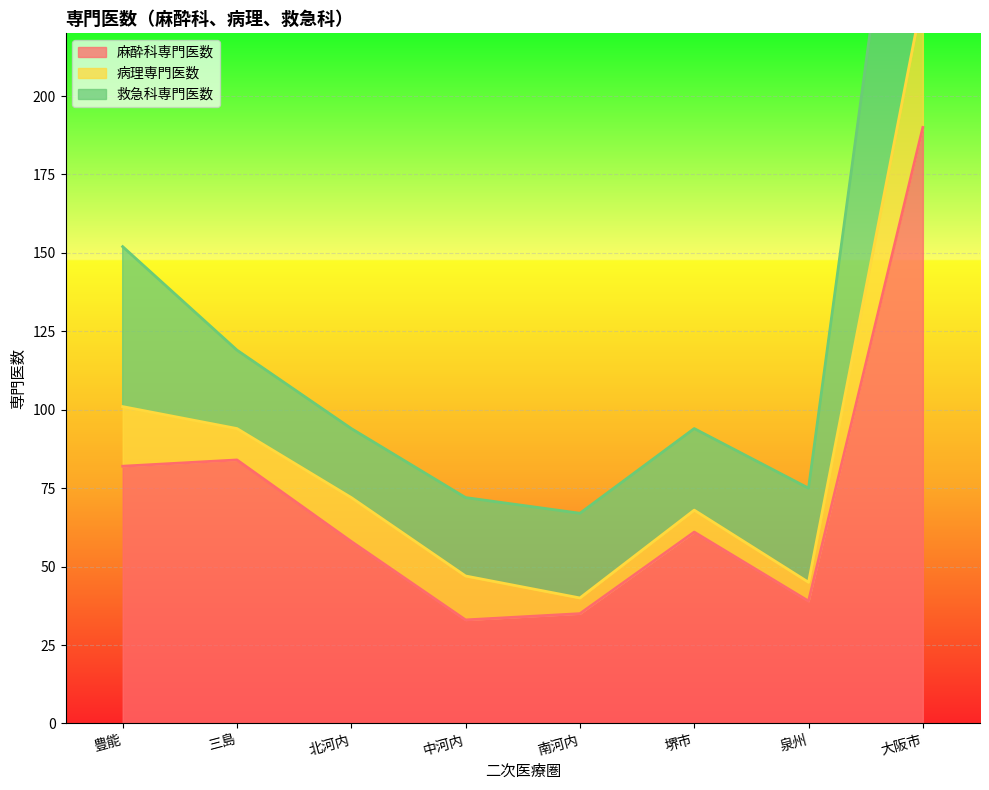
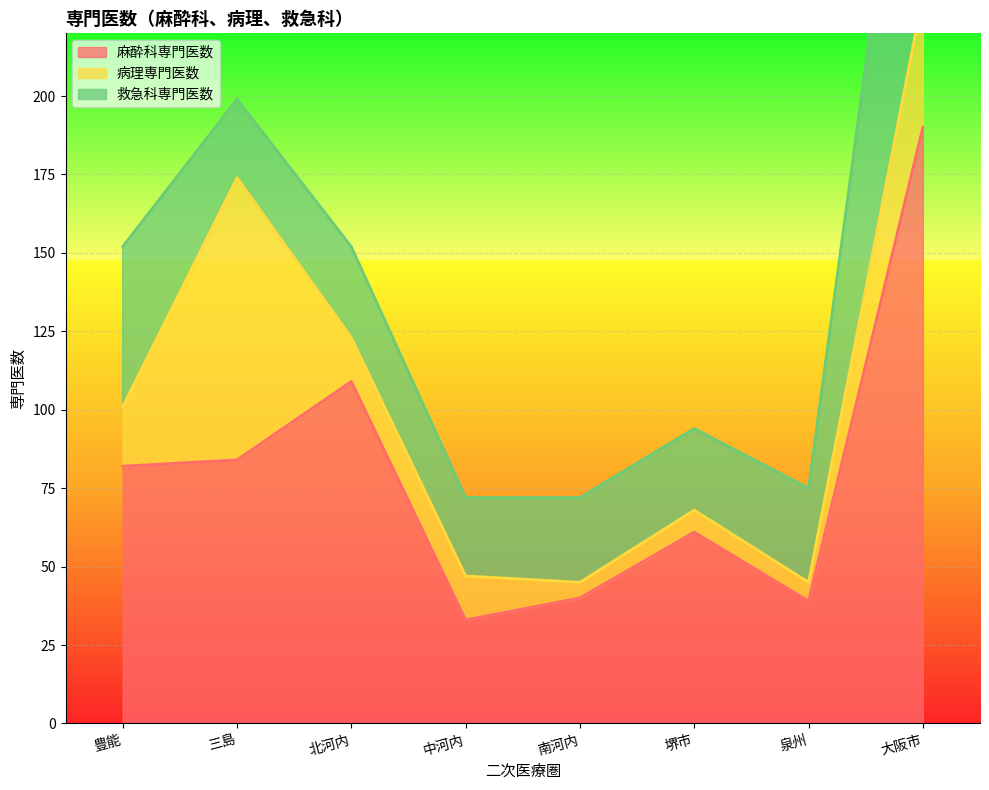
  {
    "麻酔科専門医数": {
      "豊能": 82,
      "三島": 84,
-     "北河内": 58,
+     "北河内": 109,
      "中河内": 33,
-     "南河内": 35,
+     "南河内": 40,
      "堺市": 61,
      "泉州": 39,
      "大阪市": 190
    },
    "病理専門医数": {
      "豊能": 19,
-     "三島": 10,
+     "三島": 90,
      "北河内": 14,
      "中河内": 14,
      "南河内": 5,
      "堺市": 7,
      "泉州": 6
    },
    "救急科専門医数": {
      "豊能": 51,
      "三島": 25,
-     "北河内": 22,
+     "北河内": 29,
      "中河内": 25,
      "南河内": 27,
      "堺市": 26,
      "泉州": 30
    }
  }
